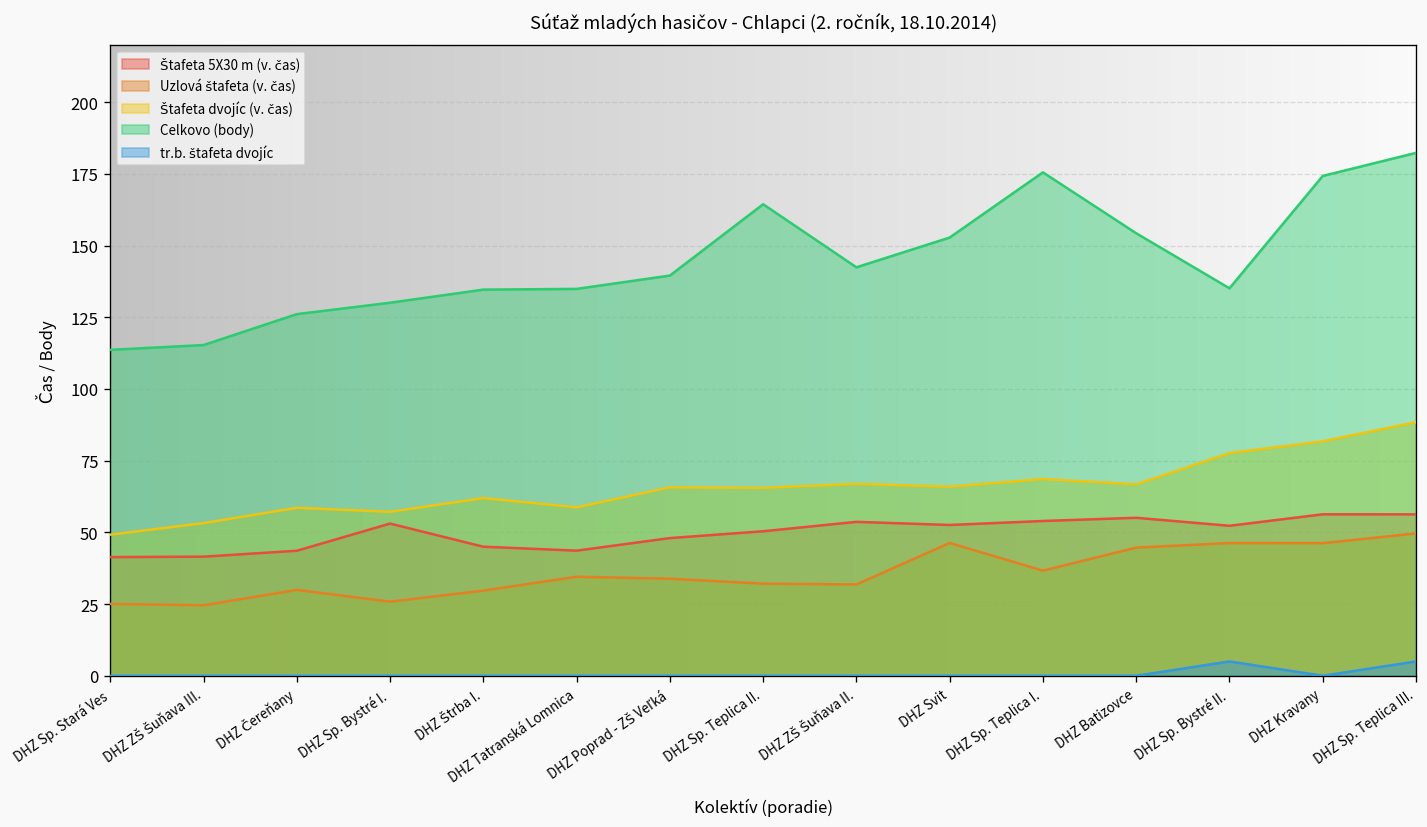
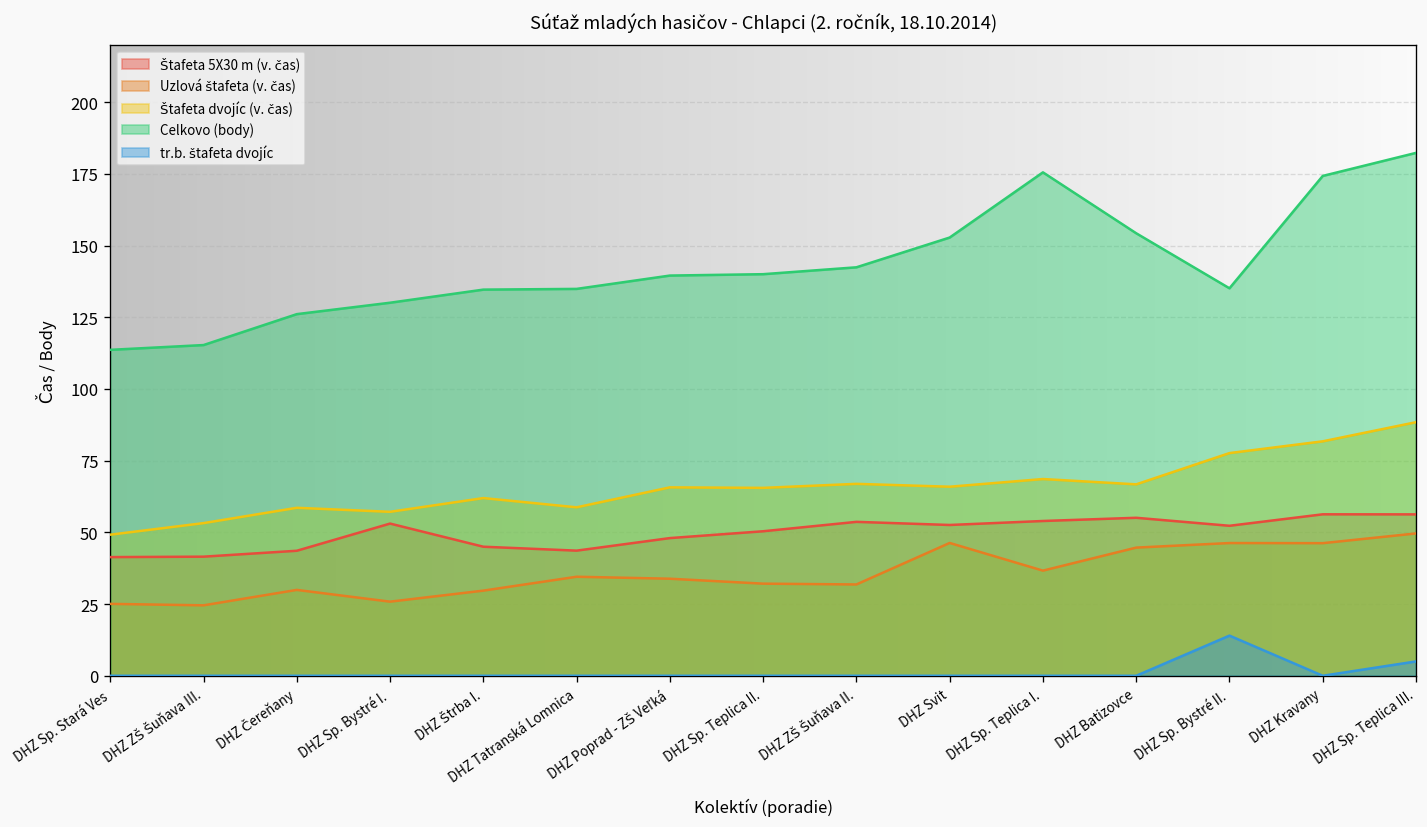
  {
    "Celkovo (body)": {
      "DHZ Sp. Stará Ves": 114,
      "DHZ ZŠ Šuňava III.": 115,
      "DHZ Čereňany": 126,
      "DHZ Sp. Bystré I.": 130,
      "DHZ Štrba I.": 135,
      "DHZ Tatranská Lomnica": 135,
      "DHZ Poprad - ZŠ Veľká": 140,
-     "DHZ Sp. Teplica II.": 164,
+     "DHZ Sp. Teplica II.": 140,
      "DHZ ZŠ Šuňava II.": 142,
      "DHZ Svit": 153,
      "DHZ Sp. Teplica I.": 176,
      "DHZ Batizovce": 154,
      "DHZ Sp. Bystré II.": 135,
      "DHZ Kravany": 174,
      "DHZ Sp. Teplica III.": 182
    },
    "tr.b. štafeta dvojíc": {
      "DHZ Sp. Stará Ves": 0,
      "DHZ ZŠ Šuňava III.": 0,
      "DHZ Čereňany": 0,
      "DHZ Sp. Bystré I.": 0,
      "DHZ Štrba I.": 0,
      "DHZ Tatranská Lomnica": 0,
      "DHZ Poprad - ZŠ Veľká": 0,
      "DHZ Sp. Teplica II.": 0,
      "DHZ ZŠ Šuňava II.": 0,
      "DHZ Svit": 0,
      "DHZ Sp. Teplica I.": 0,
      "DHZ Batizovce": 0,
-     "DHZ Sp. Bystré II.": 5,
+     "DHZ Sp. Bystré II.": 14,
      "DHZ Kravany": 0,
      "DHZ Sp. Teplica III.": 5
    }
  }
